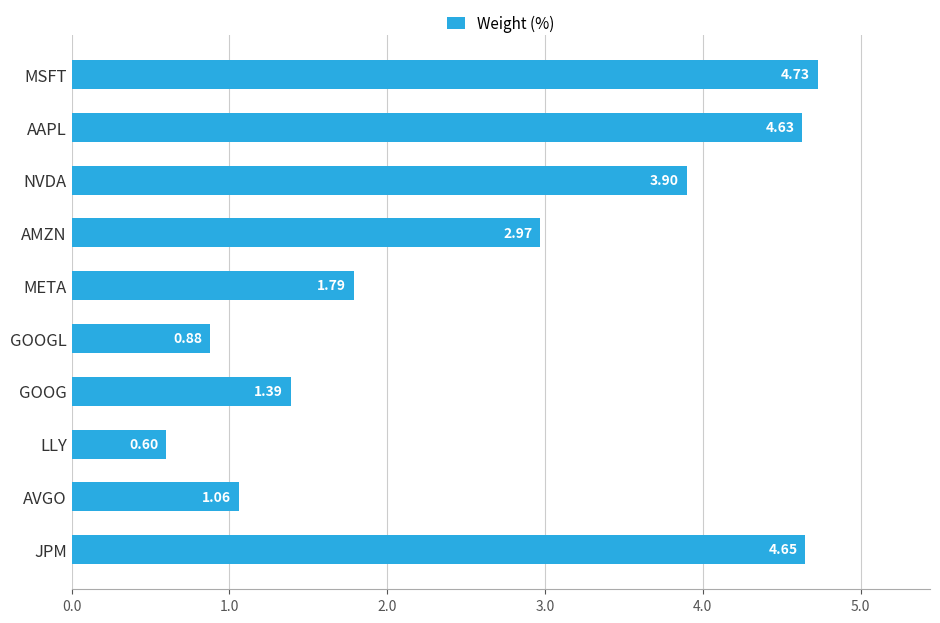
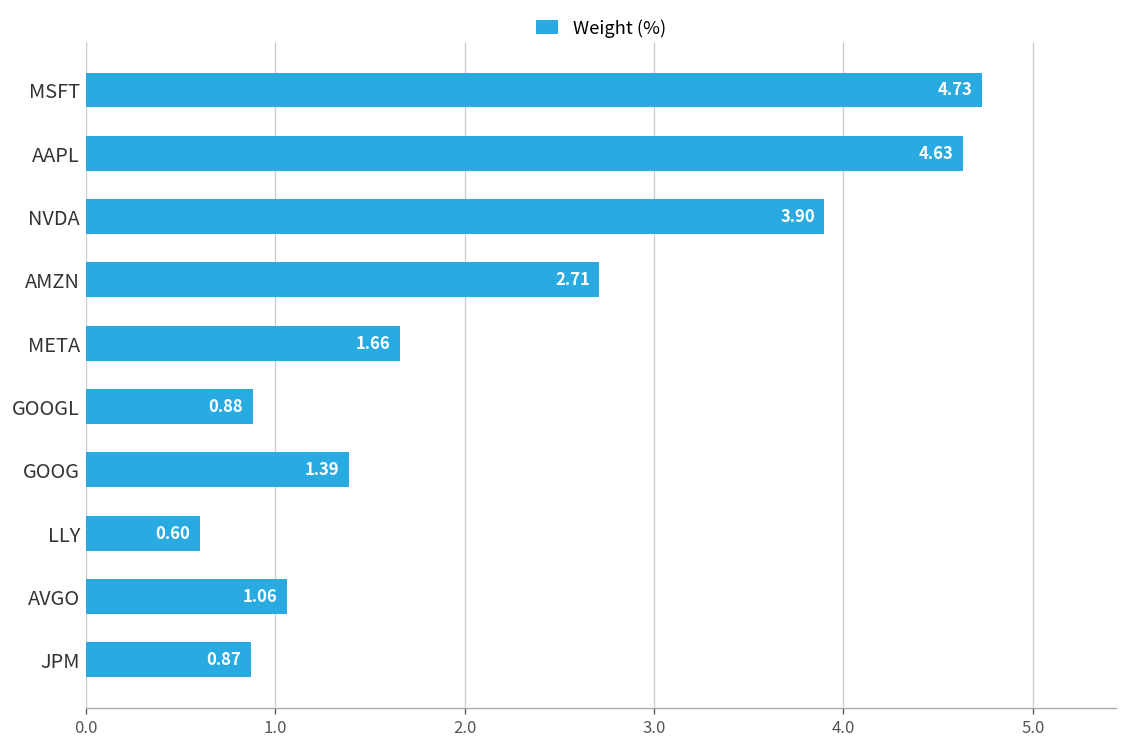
  {
    "MSFT": 4.73,
    "AAPL": 4.63,
    "NVDA": 3.90,
-   "AMZN": 2.97,
-   "META": 1.79,
+   "AMZN": 2.71,
+   "META": 1.66,
    "GOOGL": 0.88,
    "GOOG": 1.39,
    "LLY": 0.60,
    "AVGO": 1.06,
-   "JPM": 4.65
+   "JPM": 0.87
  }
